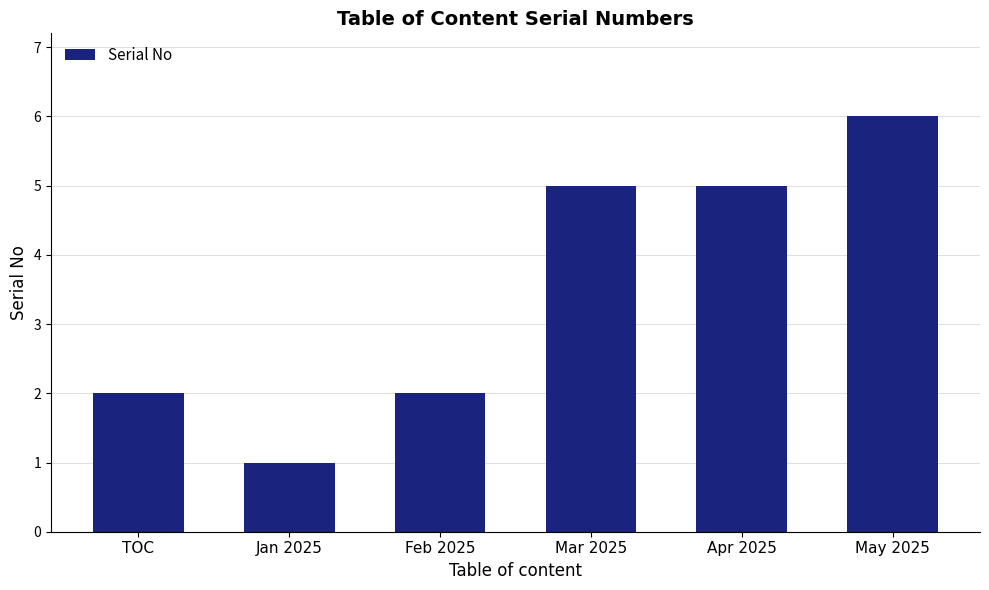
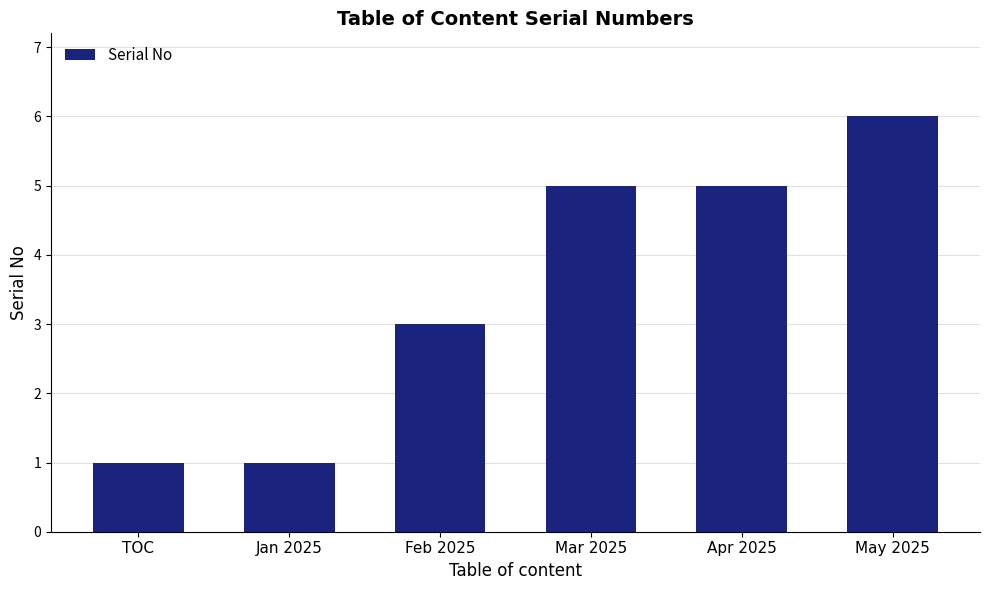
  {
-   "TOC": 2,
+   "TOC": 1,
    "Jan 2025": 1,
-   "Feb 2025": 2,
+   "Feb 2025": 3,
    "Mar 2025": 5,
    "Apr 2025": 5,
    "May 2025": 6
  }
